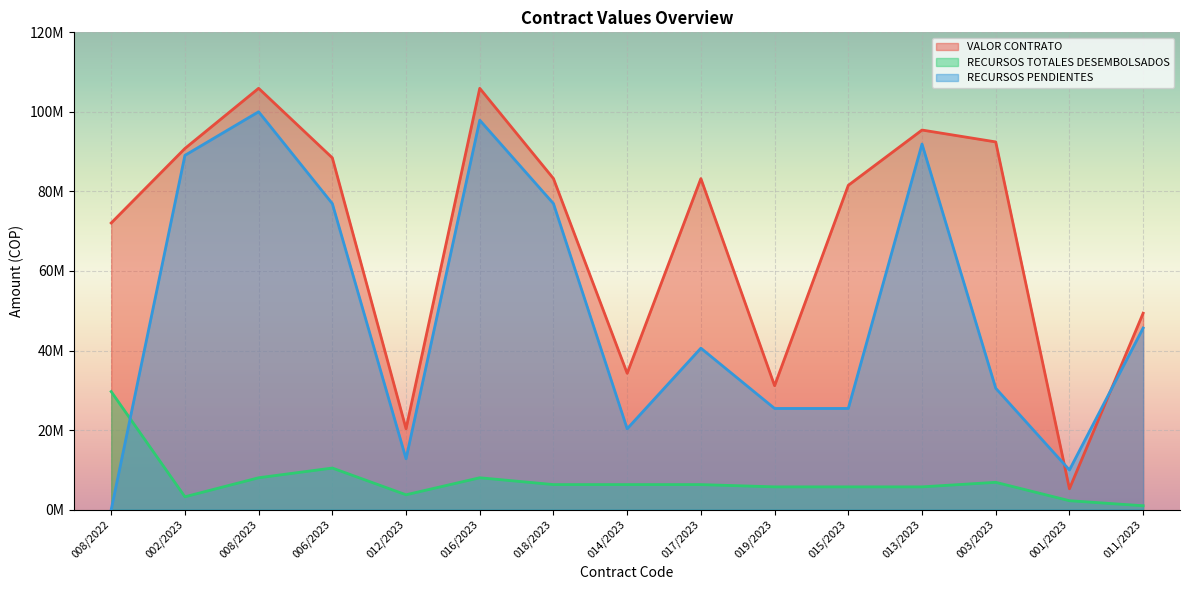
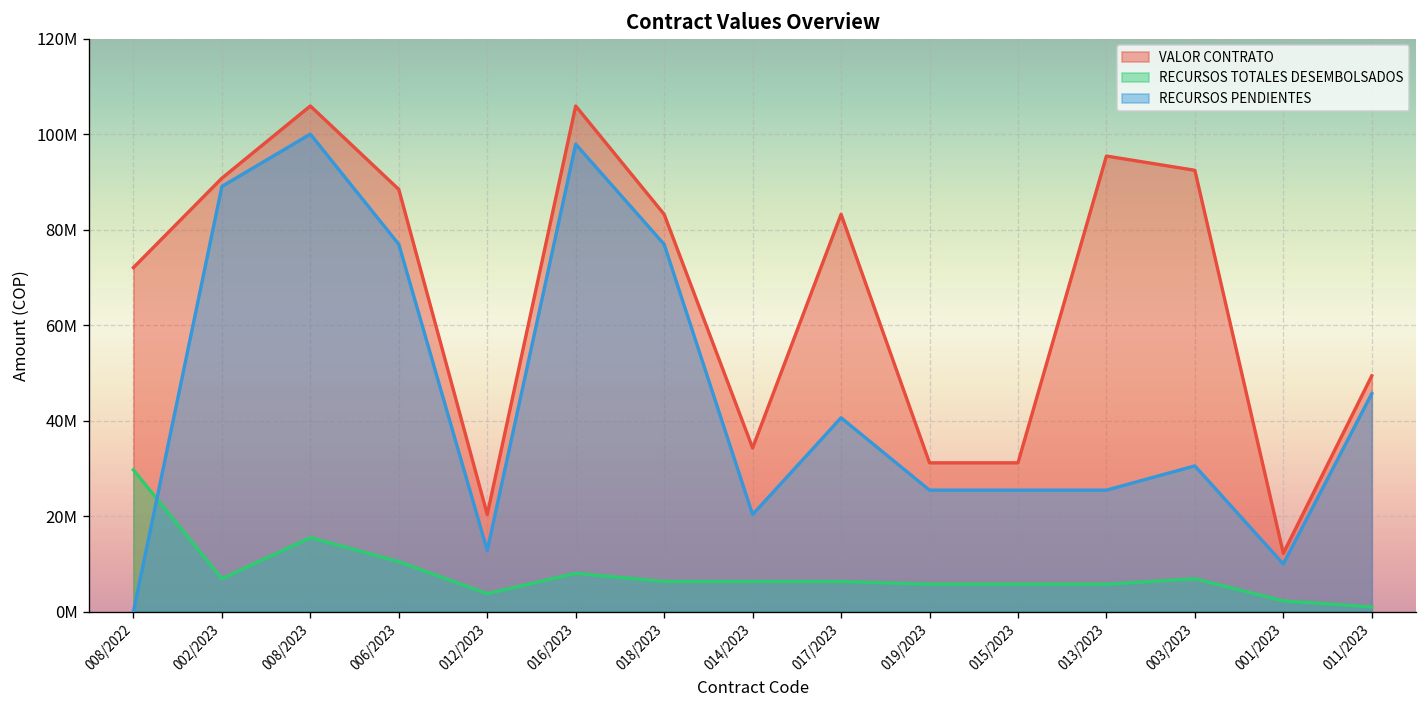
  {
    "VALOR CONTRATO": {
      "008/2022": 72000000,
      "002/2023": 91000000,
      "008/2023": 106000000,
      "006/2023": 88000000,
      "012/2023": 20000000,
      "016/2023": 106000000,
      "018/2023": 83000000,
      "014/2023": 34000000,
      "017/2023": 83000000,
      "019/2023": 31000000,
-     "015/2023": 82000000,
+     "015/2023": 31000000,
      "013/2023": 95000000,
      "003/2023": 92000000,
-     "001/2023": 5000000,
+     "001/2023": 12000000,
      "011/2023": 49000000
    },
    "RECURSOS TOTALES DESEMBOLSADOS": {
      "008/2022": 30000000,
-     "002/2023": 3000000,
-     "008/2023": 8000000,
+     "002/2023": 7000000,
+     "008/2023": 15000000,
      "006/2023": 10000000,
      "012/2023": 4000000,
      "016/2023": 8000000,
      "018/2023": 6000000,
      "014/2023": 6000000,
      "017/2023": 6000000,
      "019/2023": 6000000,
      "015/2023": 6000000,
      "013/2023": 6000000,
      "003/2023": 7000000,
      "001/2023": 2000000,
      "011/2023": 1000000
    },
    "RECURSOS PENDIENTES": {
      "008/2022": 0,
      "002/2023": 89000000,
      "008/2023": 100000000,
      "006/2023": 77000000,
      "012/2023": 13000000,
      "016/2023": 98000000,
      "018/2023": 77000000,
      "014/2023": 20000000,
      "017/2023": 41000000,
      "019/2023": 25000000,
      "015/2023": 25000000,
-     "013/2023": 92000000,
+     "013/2023": 25000000,
      "003/2023": 31000000,
      "001/2023": 10000000,
      "011/2023": 46000000
    }
  }
